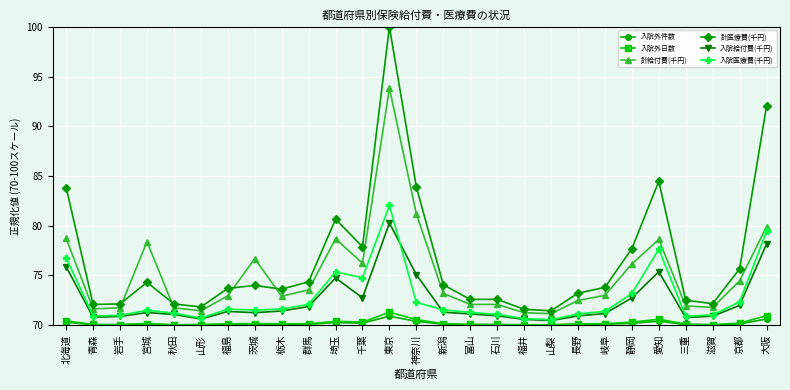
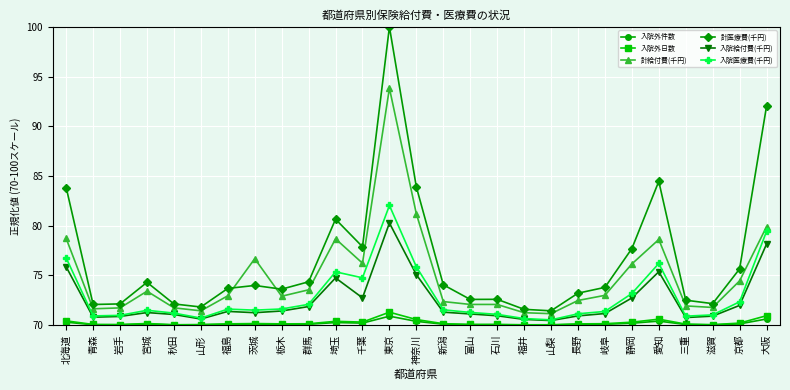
  {
    "計給付費(千円)": {
      "北海道": 79,
      "青森": 72,
      "岩手": 72,
-     "宮城": 78,
+     "宮城": 73,
      "秋田": 72,
      "山形": 71,
      "福島": 73,
      "茨城": 77,
      "栃木": 73,
      "群馬": 74,
      "埼玉": 79,
      "千葉": 76,
      "東京": 94,
      "神奈川": 81,
-     "新潟": 73,
+     "新潟": 72,
      "富山": 72,
      "石川": 72,
      "福井": 71,
      "山梨": 71,
      "長野": 72,
      "岐阜": 73,
      "静岡": 76,
      "愛知": 79,
      "三重": 72,
      "滋賀": 72,
      "京都": 74,
      "大阪": 80
    },
    "入院医療費(千円)": {
      "北海道": 77,
      "茨城": 71,
      "埼玉": 75,
      "千葉": 75,
      "東京": 82,
-     "神奈川": 72,
+     "神奈川": 76,
      "静岡": 73,
-     "愛知": 78,
+     "愛知": 76,
      "京都": 72,
      "大阪": 79
    }
  }
